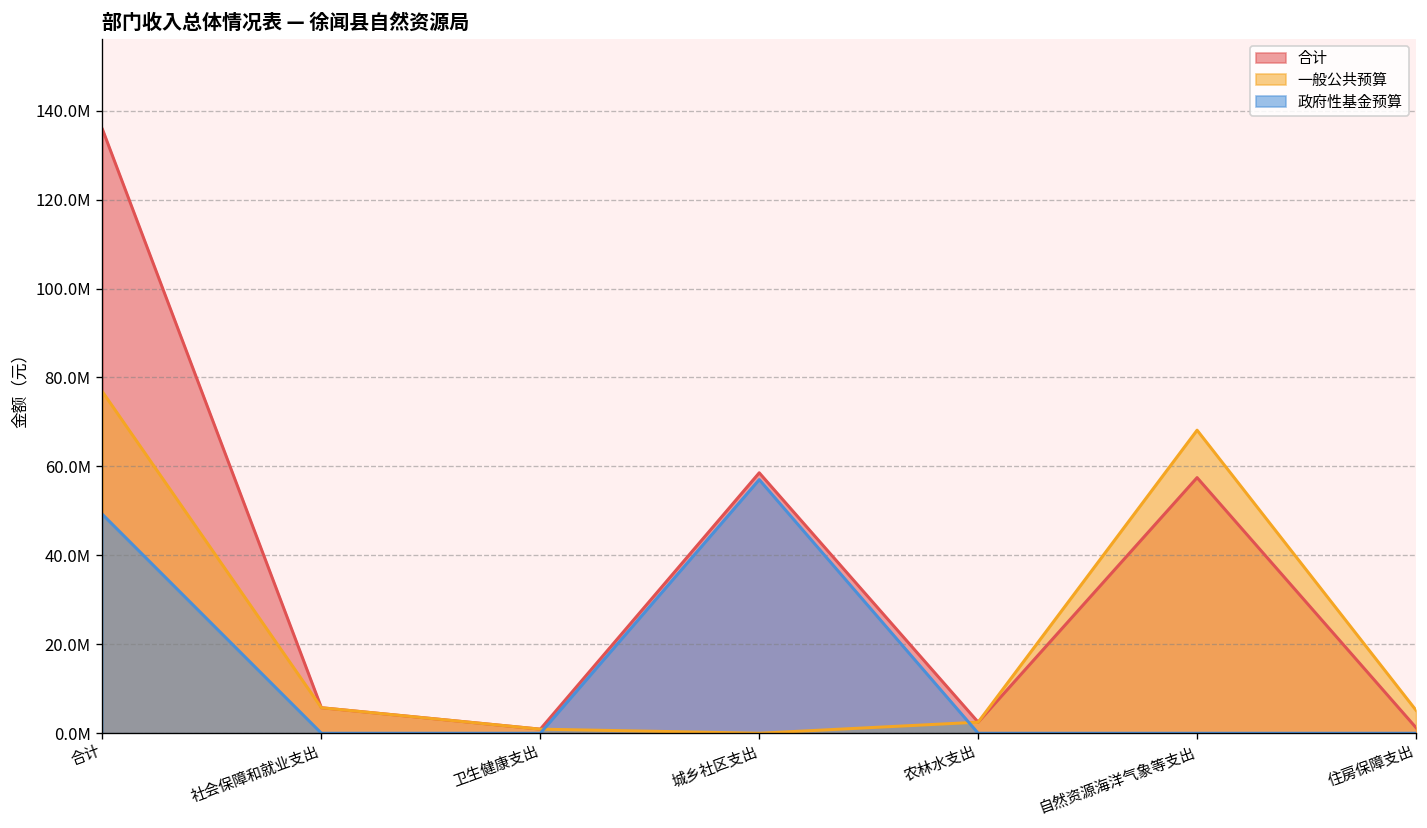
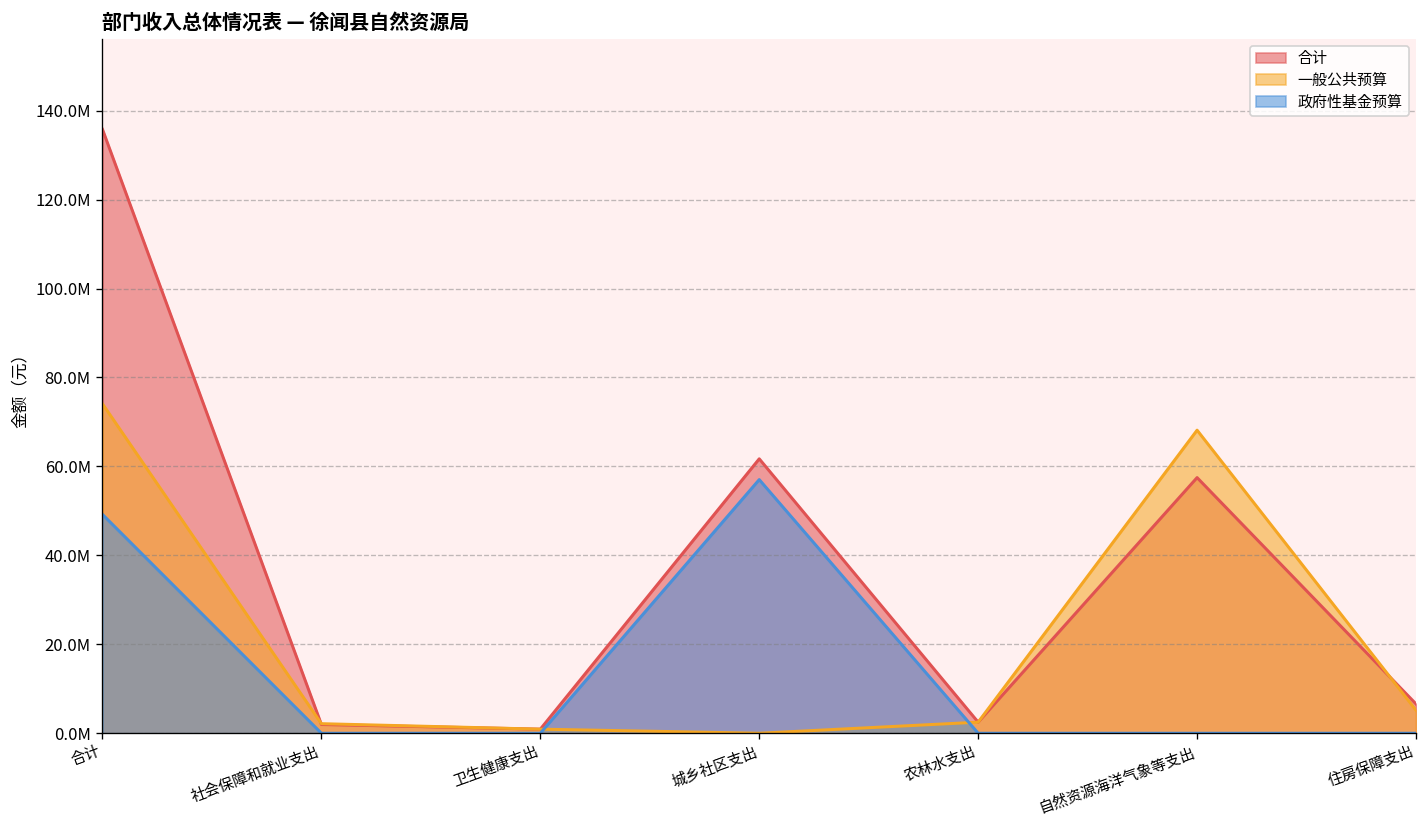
  {
    "合计": {
      "合计": 136000000,
-     "社会保障和就业支出": 6000000,
-     "城乡社区支出": 59000000,
+     "社会保障和就业支出": 2000000,
+     "城乡社区支出": 62000000,
      "自然资源海洋气象等支出": 57000000,
-     "住房保障支出": 1000000
+     "住房保障支出": 7000000
    },
    "一般公共预算": {
-     "合计": 77000000,
-     "社会保障和就业支出": 6000000,
+     "合计": 74000000,
+     "社会保障和就业支出": 2000000,
      "城乡社区支出": 0,
      "自然资源海洋气象等支出": 68000000,
      "住房保障支出": 5000000
    },
    "政府性基金预算": {
      "合计": 49000000,
      "社会保障和就业支出": 0,
      "卫生健康支出": 0,
      "城乡社区支出": 57000000,
      "农林水支出": 0,
      "自然资源海洋气象等支出": 0,
      "住房保障支出": 0
    }
  }
